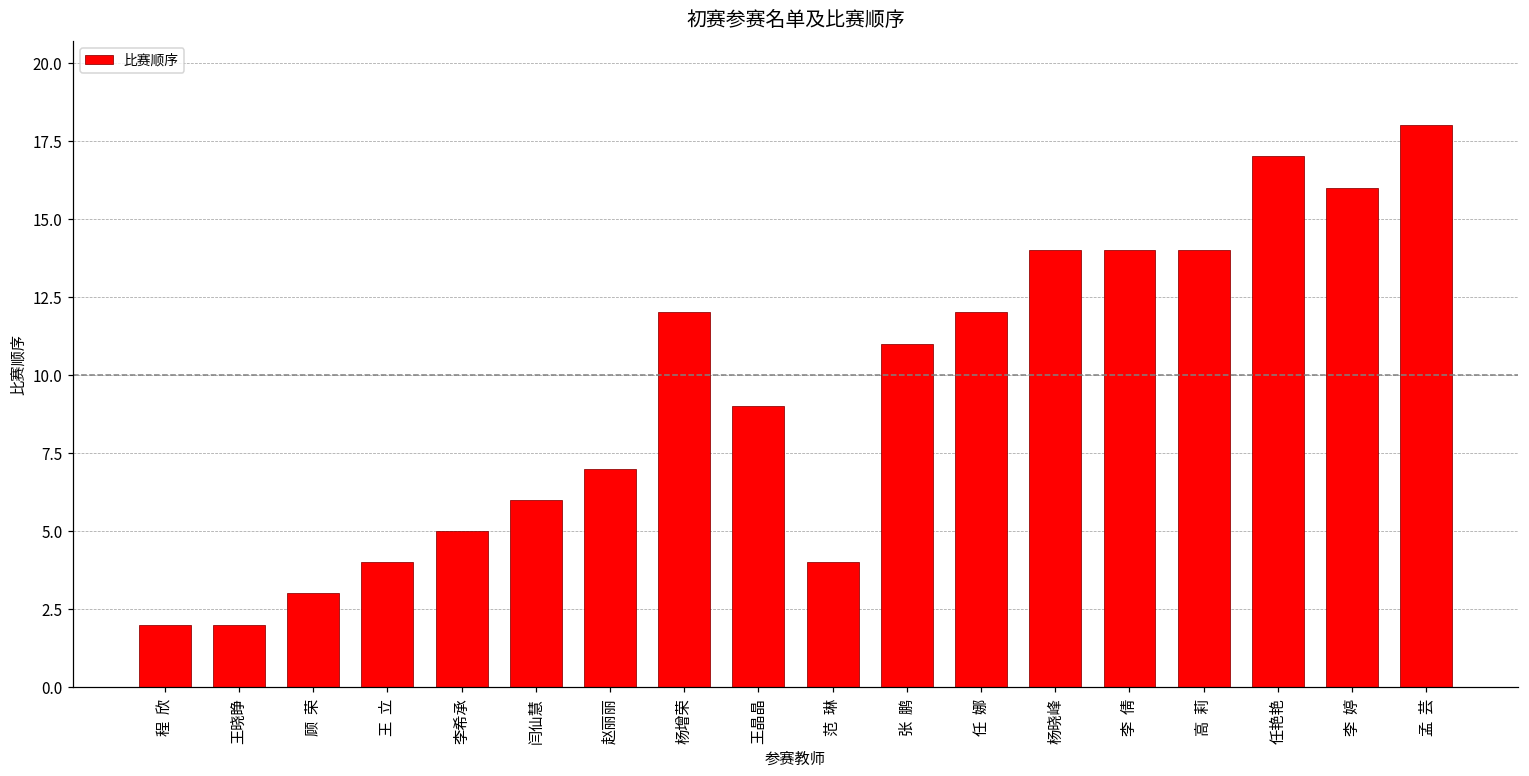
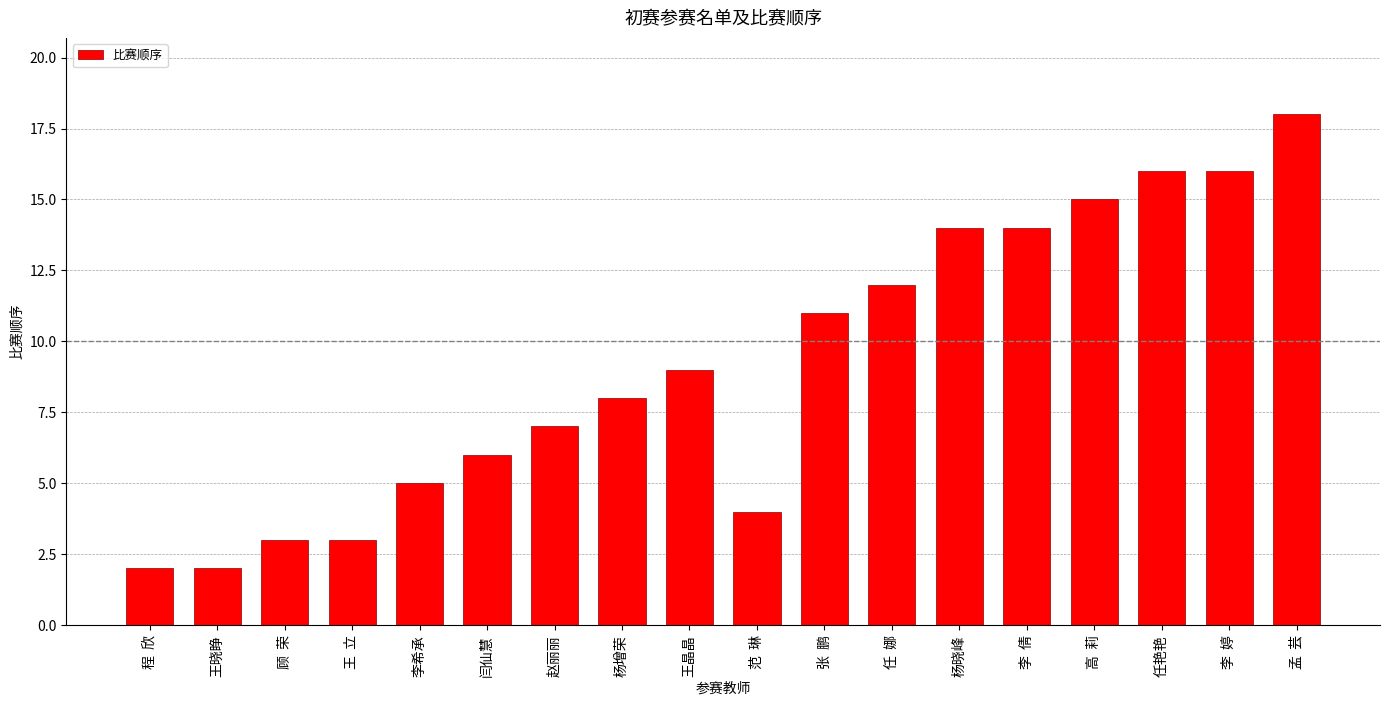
  {
    "程 欣": 2,
    "王晓睁": 2,
    "顾 荣": 3,
-   "王 立": 4,
+   "王 立": 3,
    "李希承": 5,
    "闫仙慧": 6,
    "赵丽丽": 7,
-   "杨增荣": 12,
+   "杨增荣": 8,
    "王晶晶": 9,
    "范 琳": 4,
    "张 鹏": 11,
    "任 娜": 12,
    "杨晓峰": 14,
    "李 倩": 14,
-   "高 莉": 14,
-   "任艳艳": 17,
+   "高 莉": 15,
+   "任艳艳": 16,
    "李 婷": 16,
    "孟 芸": 18
  }
